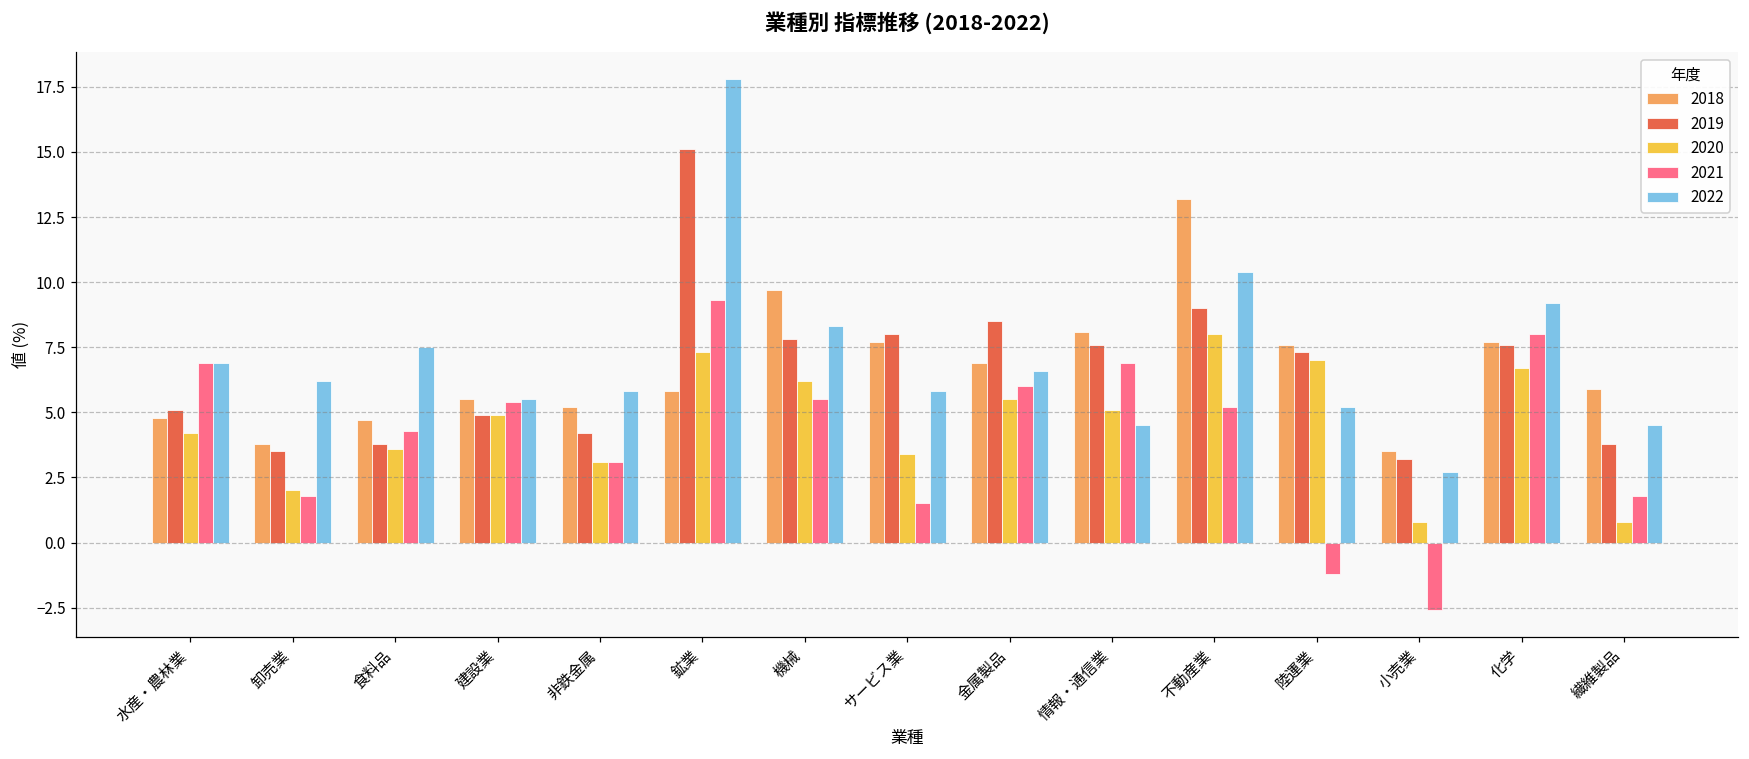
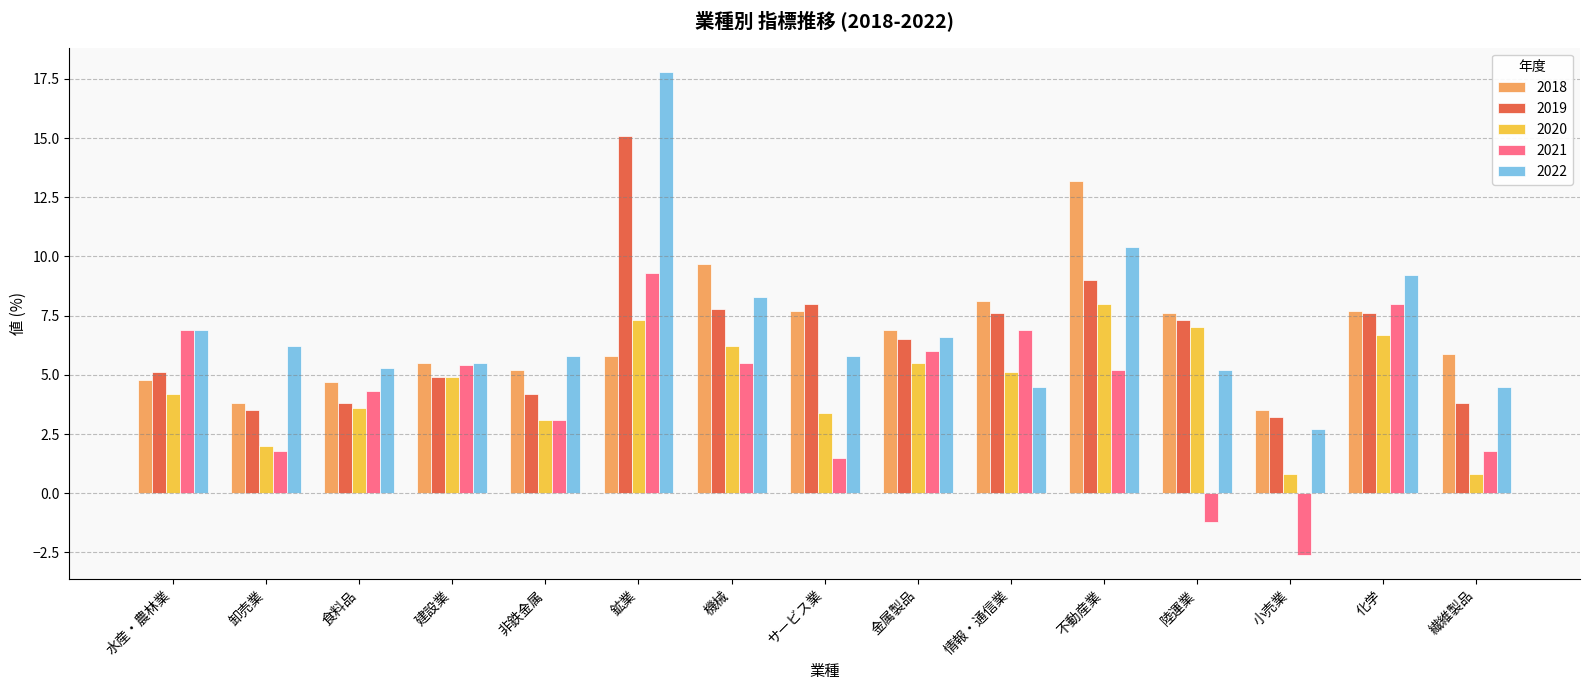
  {
    "2019": {
      "水産・農林業": 5.1,
      "卸売業": 3.5,
      "食料品": 3.8,
      "建設業": 4.9,
      "非鉄金属": 4.2,
      "鉱業": 15.1,
      "機械": 7.8,
      "サービス業": 8.0,
-     "金属製品": 8.5,
+     "金属製品": 6.5,
      "情報・通信業": 7.6,
      "不動産業": 9.0,
      "陸運業": 7.3,
      "小売業": 3.2,
      "化学": 7.6,
      "繊維製品": 3.8
    },
    "2021": {
      "水産・農林業": 6.9,
      "卸売業": 1.8,
      "食料品": 4.3,
      "建設業": 5.4,
      "非鉄金属": 3.1,
      "鉱業": 9.3,
      "機械": 5.5,
      "サービス業": 1.5,
      "金属製品": 6.0,
      "情報・通信業": 6.9,
      "不動産業": 5.2,
      "陸運業": -1.2,
      "小売業": -2.6,
      "化学": 8.0,
      "繊維製品": 1.8
    },
    "2022": {
      "水産・農林業": 6.9,
      "卸売業": 6.2,
-     "食料品": 7.5,
+     "食料品": 5.3,
      "建設業": 5.5,
      "非鉄金属": 5.8,
      "鉱業": 17.8,
      "機械": 8.3,
      "サービス業": 5.8,
      "金属製品": 6.6,
      "情報・通信業": 4.5,
      "不動産業": 10.4,
      "陸運業": 5.2,
      "小売業": 2.7,
      "化学": 9.2,
      "繊維製品": 4.5
    }
  }
